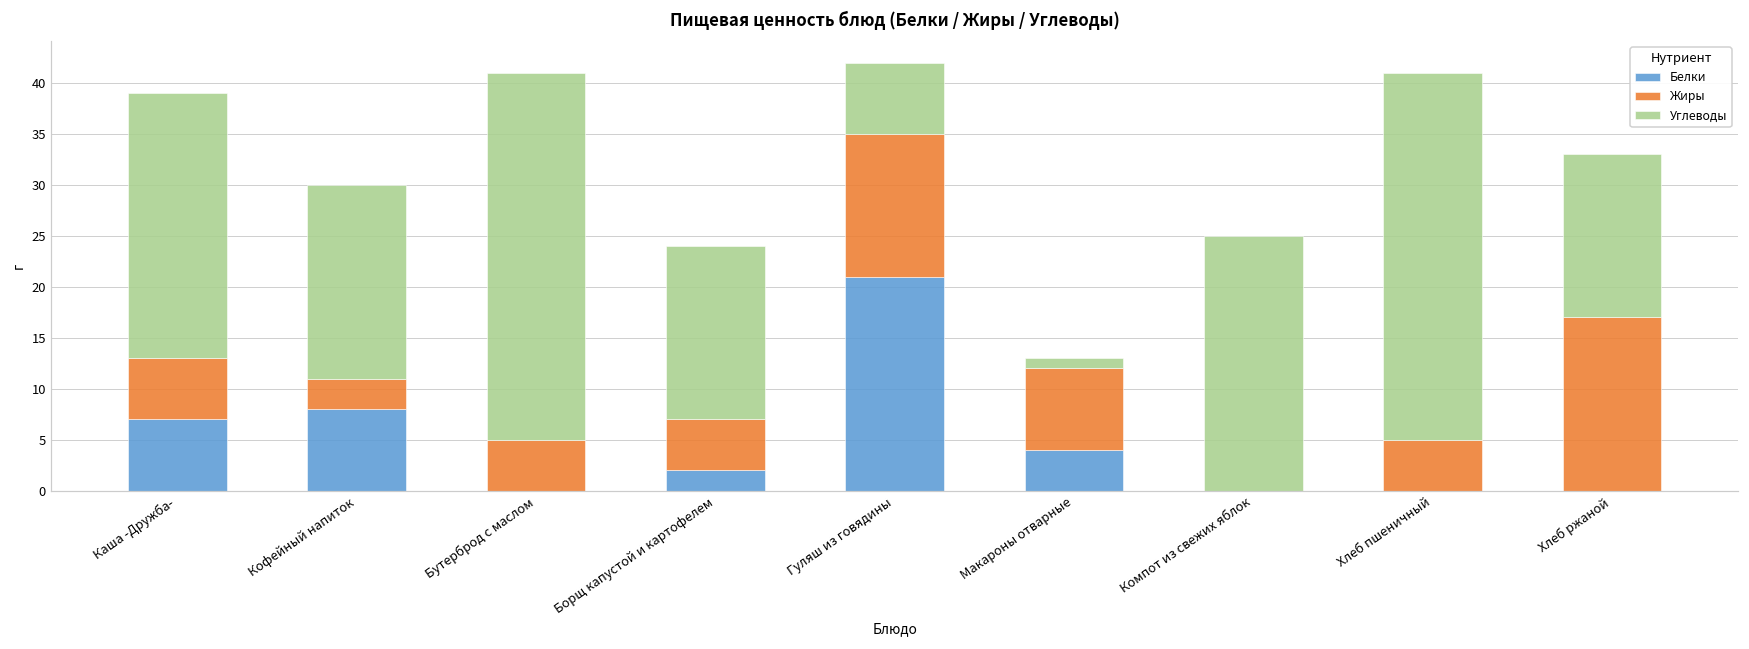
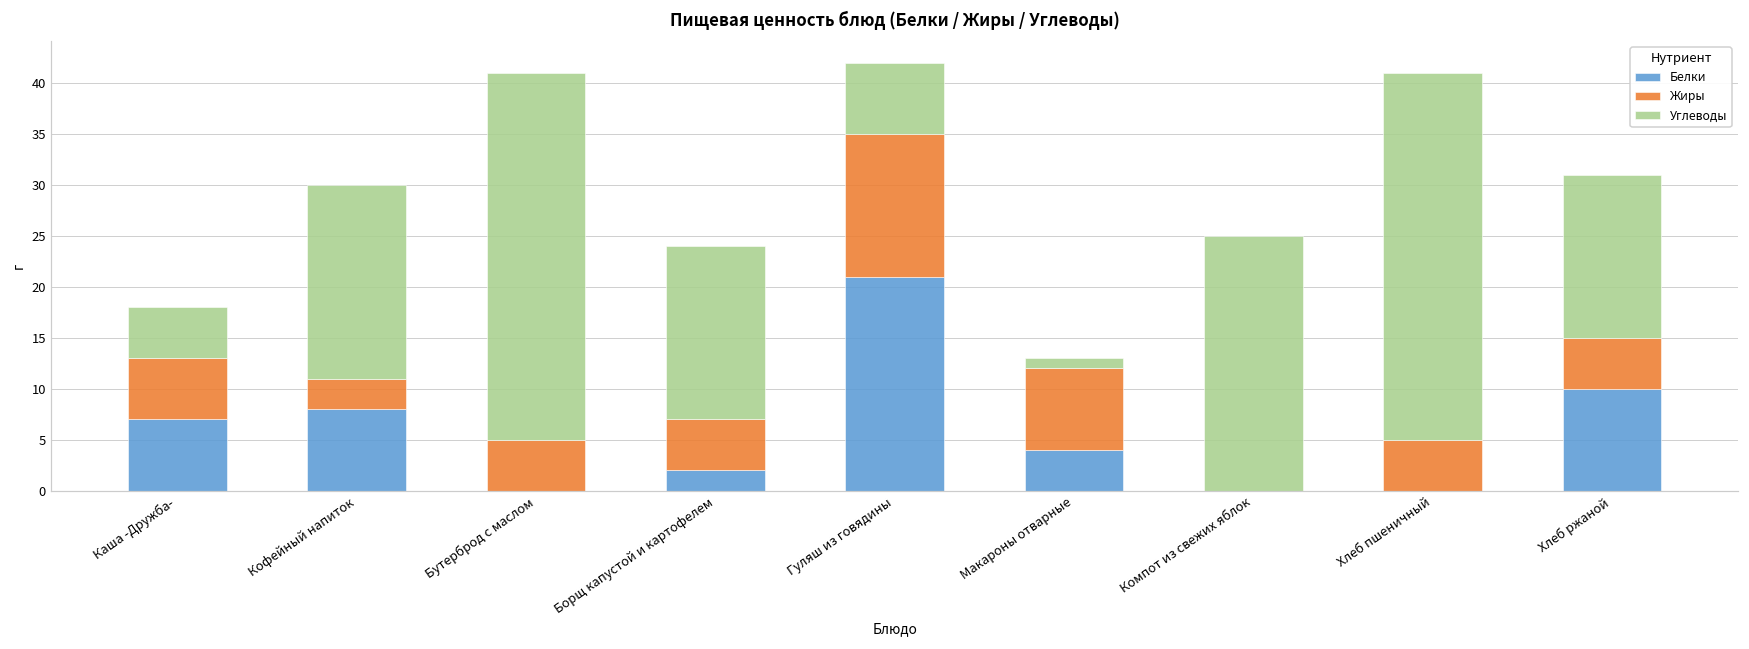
  {
    "Белки": {
      "Каша -Дружба-": 7,
      "Кофейный напиток": 8,
      "Бутерброд с маслом": 0,
      "Борщ капустой и картофелем": 2,
      "Гуляш из говядины": 21,
      "Макароны отварные": 4,
      "Компот из свежих яблок": 0,
      "Хлеб пшеничный": 0,
-     "Хлеб ржаной": 0
+     "Хлеб ржаной": 10
    },
    "Жиры": {
      "Каша -Дружба-": 6,
      "Кофейный напиток": 3,
      "Бутерброд с маслом": 5,
      "Борщ капустой и картофелем": 5,
      "Гуляш из говядины": 14,
      "Макароны отварные": 8,
      "Компот из свежих яблок": 0,
      "Хлеб пшеничный": 5,
-     "Хлеб ржаной": 17
+     "Хлеб ржаной": 5
    },
    "Углеводы": {
-     "Каша -Дружба-": 26,
+     "Каша -Дружба-": 5,
      "Кофейный напиток": 19,
      "Бутерброд с маслом": 36,
      "Борщ капустой и картофелем": 17,
      "Гуляш из говядины": 7,
      "Макароны отварные": 1,
      "Компот из свежих яблок": 25,
      "Хлеб пшеничный": 36,
      "Хлеб ржаной": 16
    }
  }
